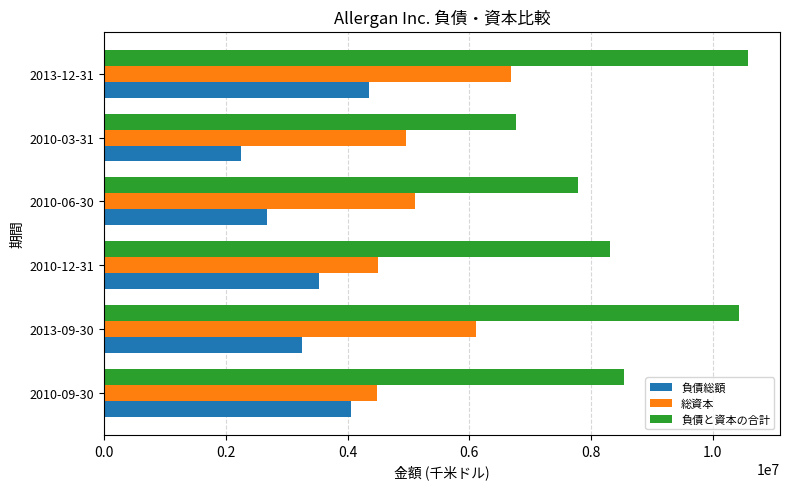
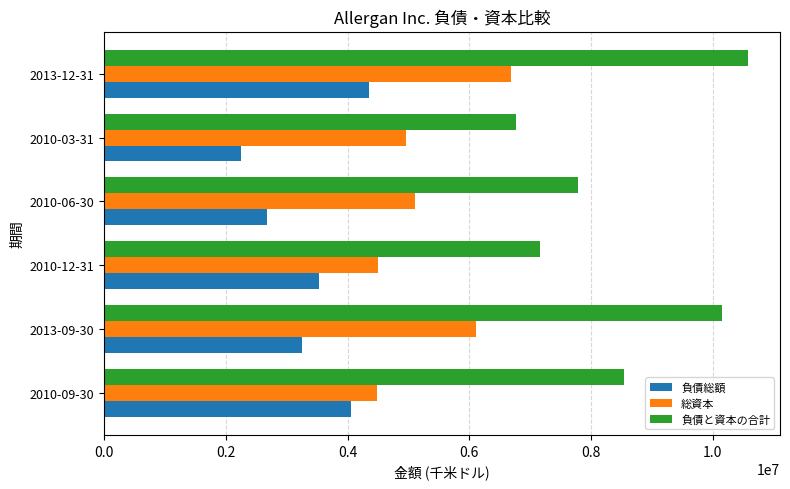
  {
    "負債総額": {
      "2013-12-31": 4400000,
      "2010-03-31": 2200000,
      "2010-06-30": 2700000,
      "2010-12-31": 3500000,
      "2013-09-30": 3300000,
      "2010-09-30": 4100000
    },
    "総資本": {
      "2013-12-31": 6700000,
      "2010-03-31": 5000000,
      "2010-06-30": 5100000,
      "2010-12-31": 4500000,
      "2013-09-30": 6100000,
      "2010-09-30": 4500000
    },
    "負債と資本の合計": {
      "2013-12-31": 10600000,
      "2010-03-31": 6800000,
      "2010-06-30": 7800000,
-     "2010-12-31": 8300000,
-     "2013-09-30": 10400000,
+     "2010-12-31": 7200000,
+     "2013-09-30": 10100000,
      "2010-09-30": 8500000
    }
  }
